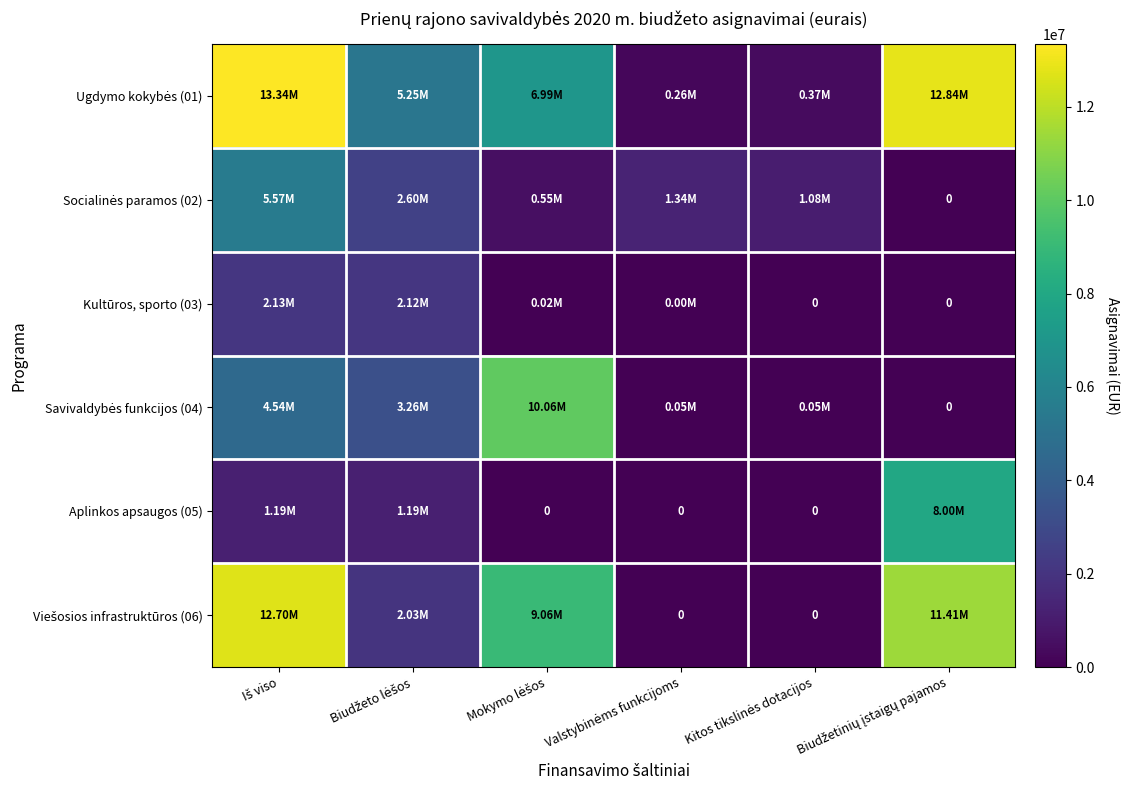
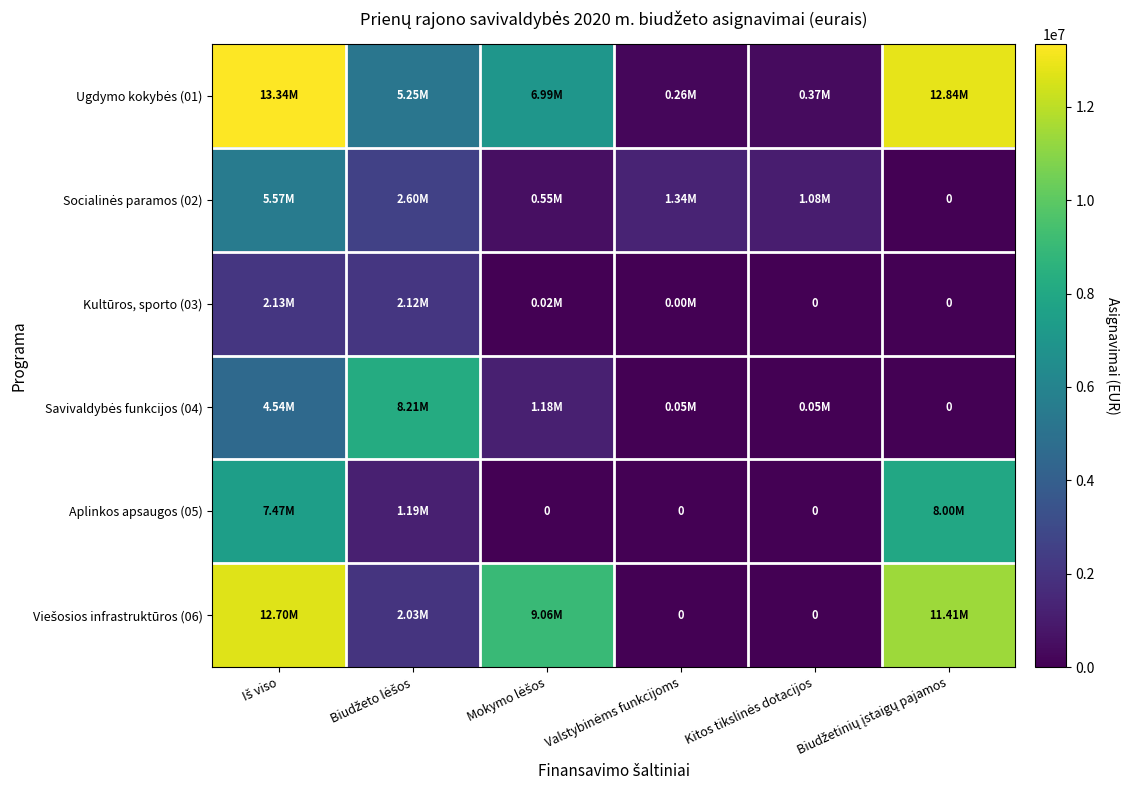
  {
    "Ugdymo kokybės (01)": {
      "Iš viso": "13.34M",
      "Biudžeto lėšos": "5.25M",
      "Mokymo lėšos": "6.99M",
      "Valstybinėms funkcijoms": "0.26M",
      "Kitos tikslinės dotacijos": "0.37M",
      "Biudžetinių įstaigų pajamos": "12.84M"
    },
    "Socialinės paramos (02)": {
      "Iš viso": "5.57M",
      "Biudžeto lėšos": "2.60M",
      "Mokymo lėšos": "0.55M",
      "Valstybinėms funkcijoms": "1.34M",
      "Kitos tikslinės dotacijos": "1.08M",
      "Biudžetinių įstaigų pajamos": "0"
    },
    "Kultūros, sporto (03)": {
      "Iš viso": "2.13M",
      "Biudžeto lėšos": "2.12M",
      "Mokymo lėšos": "0.02M",
      "Valstybinėms funkcijoms": "0.00M",
      "Kitos tikslinės dotacijos": "0",
      "Biudžetinių įstaigų pajamos": "0"
    },
    "Savivaldybės funkcijos (04)": {
      "Iš viso": "4.54M",
-     "Biudžeto lėšos": "3.26M",
-     "Mokymo lėšos": "10.06M",
+     "Biudžeto lėšos": "8.21M",
+     "Mokymo lėšos": "1.18M",
      "Valstybinėms funkcijoms": "0.05M",
      "Kitos tikslinės dotacijos": "0.05M",
      "Biudžetinių įstaigų pajamos": "0"
    },
    "Aplinkos apsaugos (05)": {
-     "Iš viso": "1.19M",
+     "Iš viso": "7.47M",
      "Biudžeto lėšos": "1.19M",
      "Mokymo lėšos": "0",
      "Valstybinėms funkcijoms": "0",
      "Kitos tikslinės dotacijos": "0",
      "Biudžetinių įstaigų pajamos": "8.00M"
    },
    "Viešosios infrastruktūros (06)": {
      "Iš viso": "12.70M",
      "Biudžeto lėšos": "2.03M",
      "Mokymo lėšos": "9.06M",
      "Valstybinėms funkcijoms": "0",
      "Kitos tikslinės dotacijos": "0",
      "Biudžetinių įstaigų pajamos": "11.41M"
    }
  }
